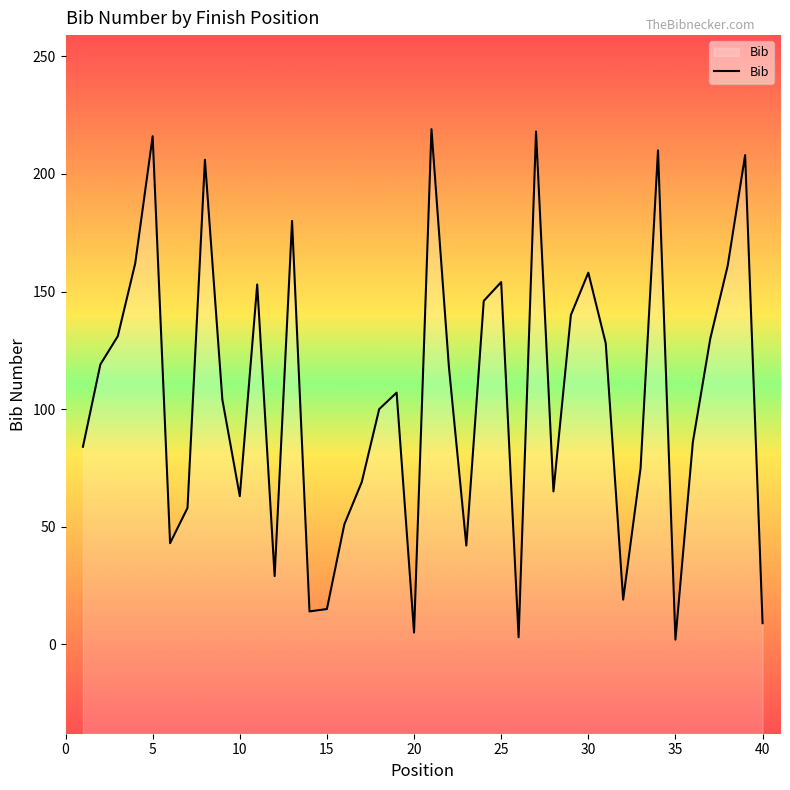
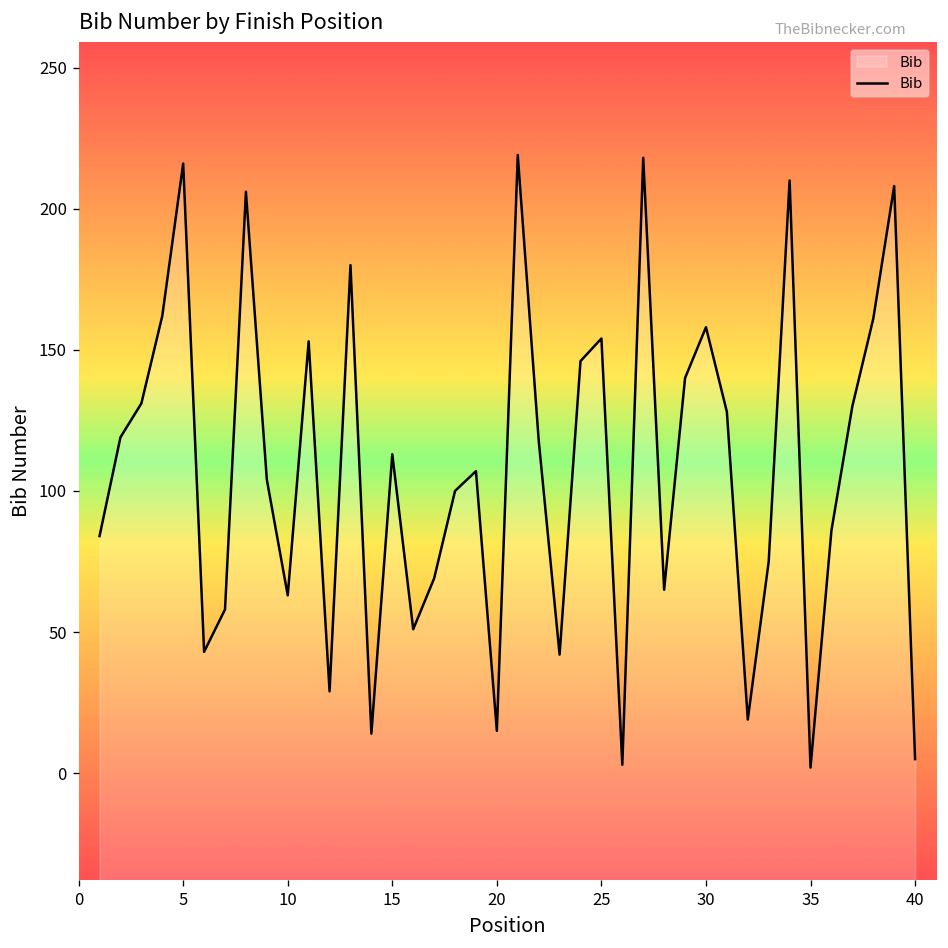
  {
    "5": 216,
    "10": 63,
-   "15": 15,
-   "20": 5,
+   "15": 113,
+   "20": 15,
    "25": 154,
    "30": 158,
    "35": 2,
-   "40": 9
+   "40": 5
  }
